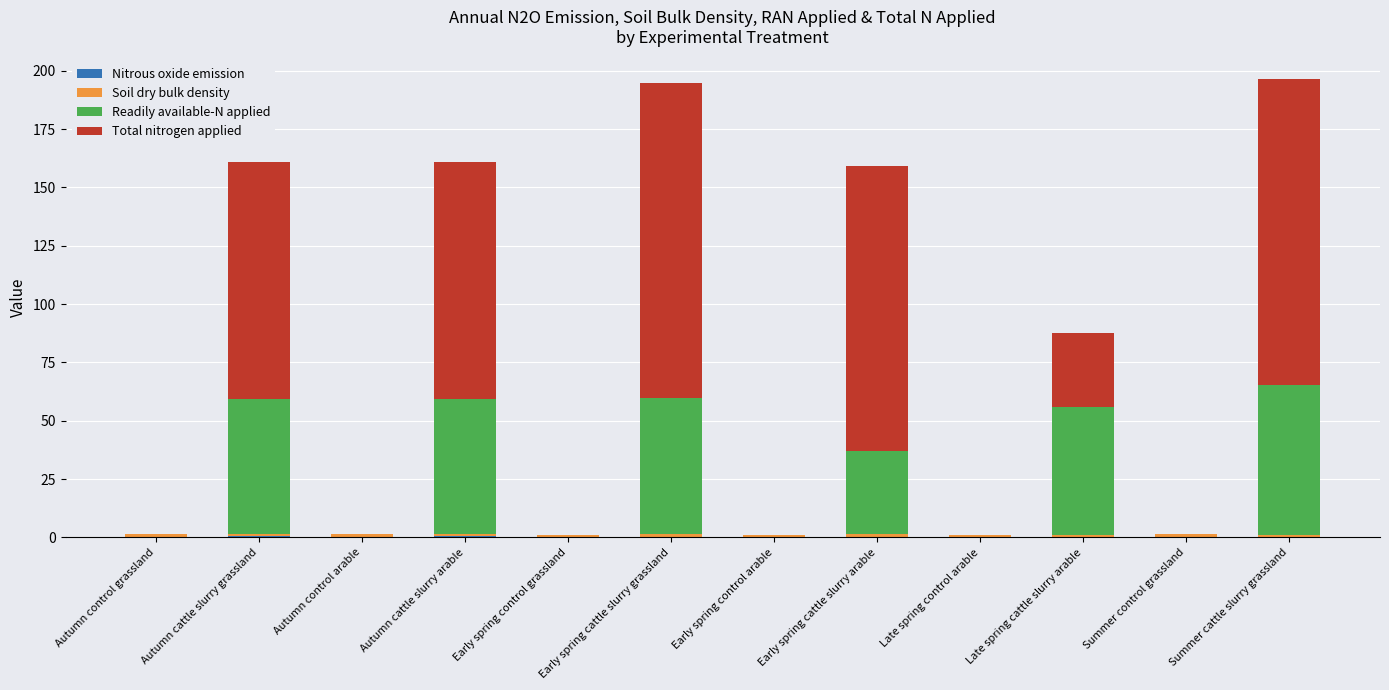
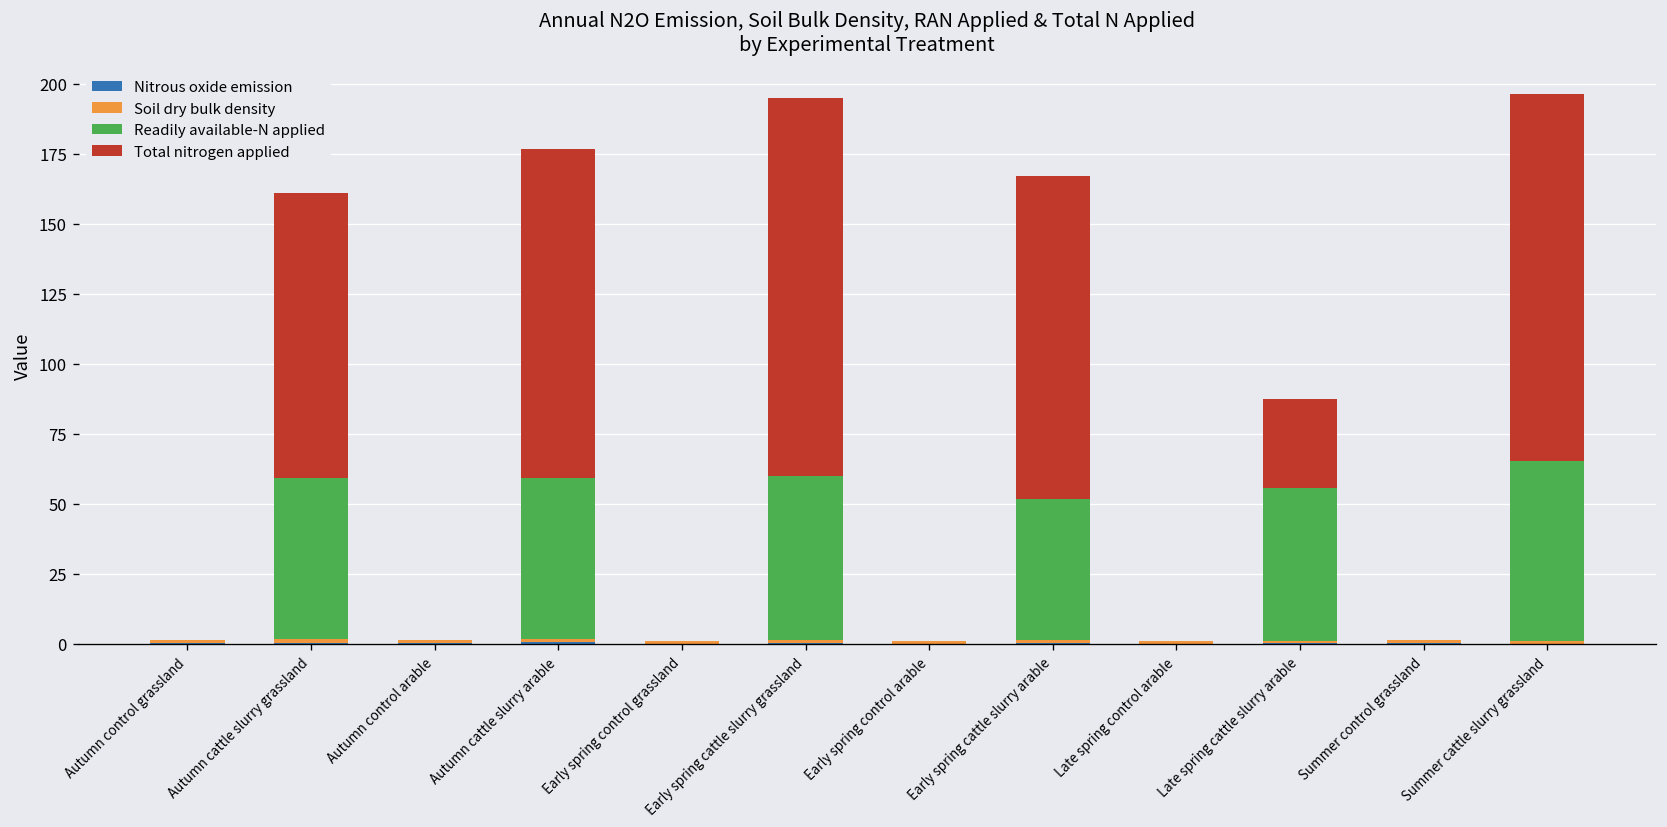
  {
    "Soil dry bulk density": {
      "Autumn control grassland": 1,
      "Autumn cattle slurry grassland": 1,
      "Autumn control arable": 1,
      "Autumn cattle slurry arable": 1,
      "Early spring control grassland": 1,
      "Early spring cattle slurry grassland": 1,
      "Summer control grassland": 1,
      "Summer cattle slurry grassland": 1
    },
    "Readily available-N applied": {
      "Autumn control grassland": 0,
      "Autumn cattle slurry grassland": 58,
      "Autumn control arable": 0,
      "Autumn cattle slurry arable": 58,
      "Early spring control grassland": 0,
      "Early spring cattle slurry grassland": 58,
      "Early spring control arable": 0,
-     "Early spring cattle slurry arable": 36,
+     "Early spring cattle slurry arable": 50,
      "Late spring control arable": 0,
      "Late spring cattle slurry arable": 55,
      "Summer control grassland": 0,
      "Summer cattle slurry grassland": 64
    },
    "Total nitrogen applied": {
      "Autumn control grassland": 0,
      "Autumn cattle slurry grassland": 102,
      "Autumn control arable": 0,
-     "Autumn cattle slurry arable": 102,
+     "Autumn cattle slurry arable": 118,
      "Early spring control grassland": 0,
      "Early spring cattle slurry grassland": 135,
      "Early spring control arable": 0,
-     "Early spring cattle slurry arable": 122,
+     "Early spring cattle slurry arable": 115,
      "Late spring control arable": 0,
      "Late spring cattle slurry arable": 32,
      "Summer control grassland": 0,
      "Summer cattle slurry grassland": 131
    }
  }
